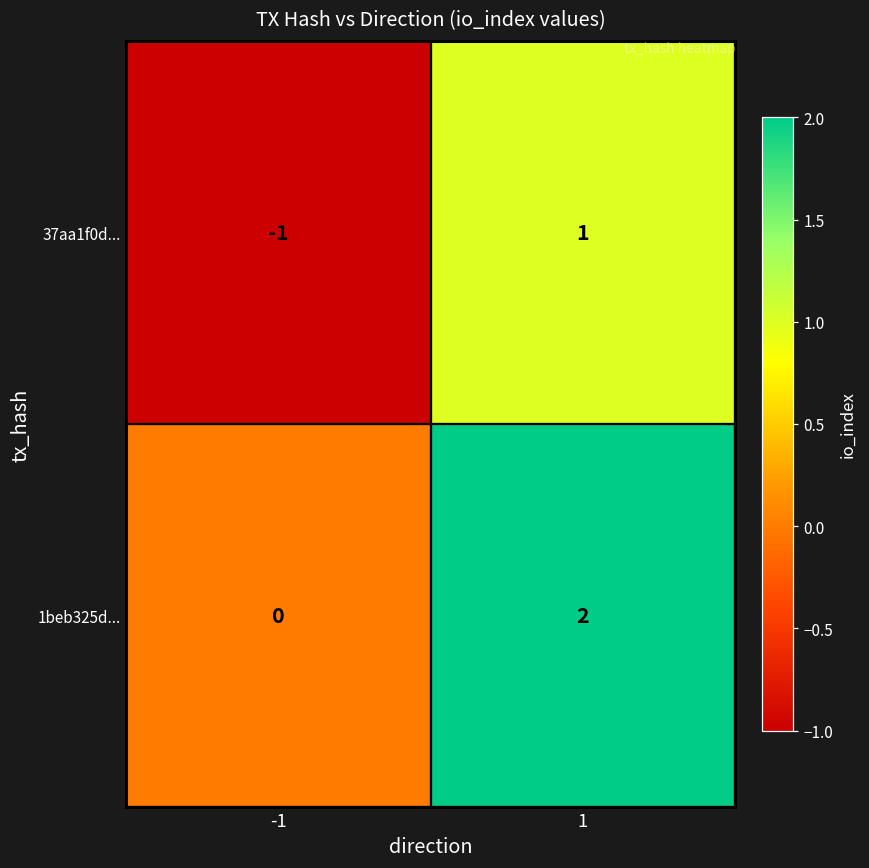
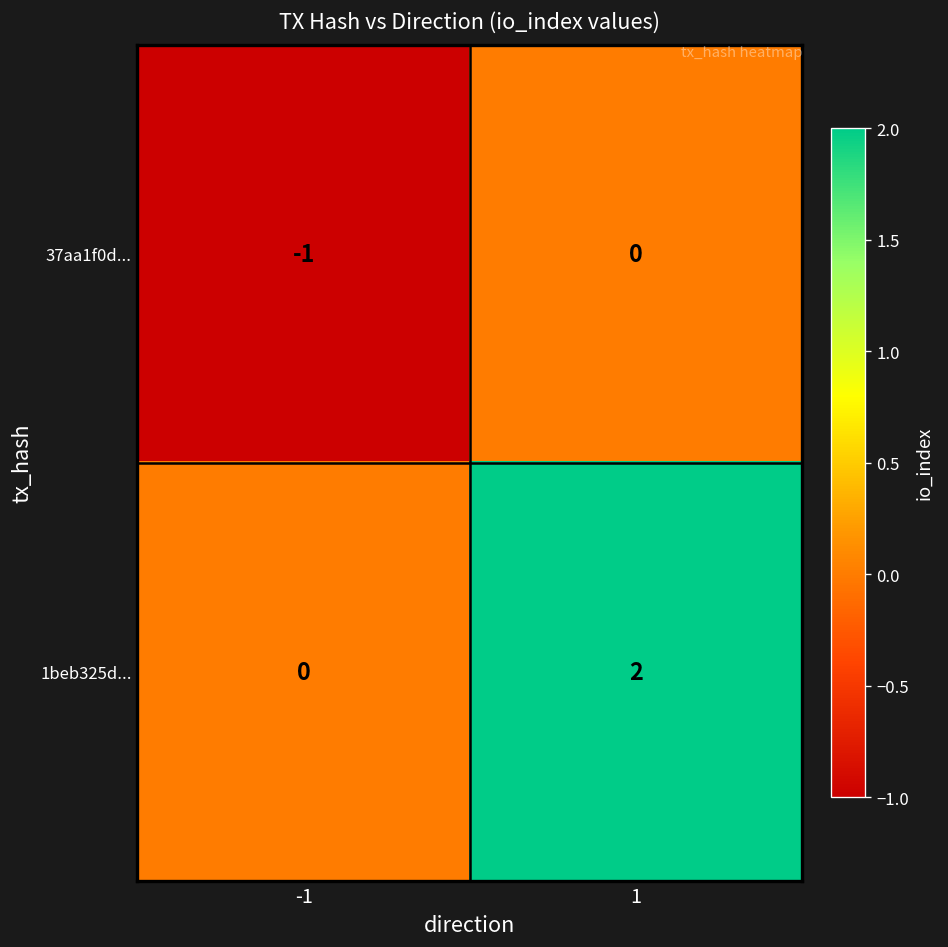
  {
    "37aa1f0d...": {
      "-1": -1,
-     "1": 1
+     "1": 0
    },
    "1beb325d...": {
      "-1": 0,
      "1": 2
    }
  }
